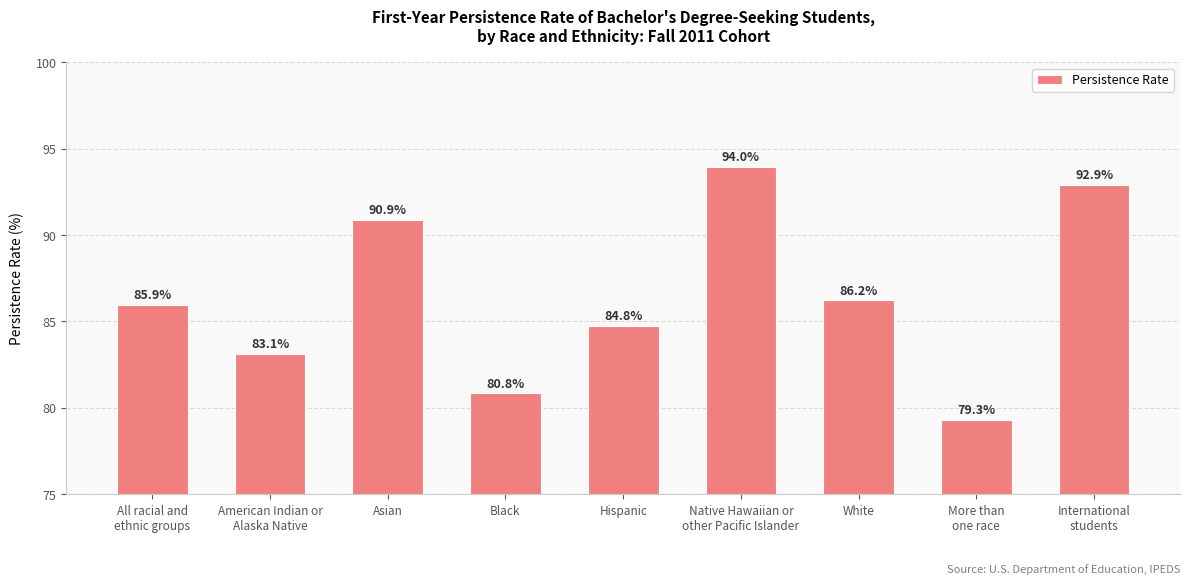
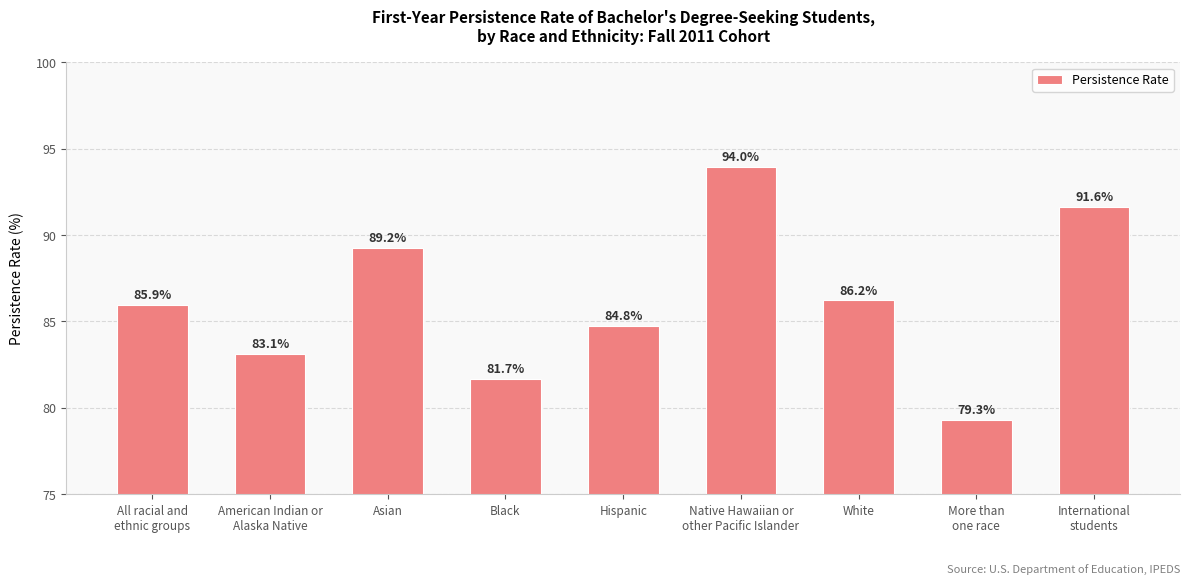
  {
    "All racial and ethnic groups": "85.9%",
    "American Indian or Alaska Native": "83.1%",
-   "Asian": "90.9%",
-   "Black": "80.8%",
+   "Asian": "89.2%",
+   "Black": "81.7%",
    "Hispanic": "84.8%",
    "Native Hawaiian or other Pacific Islander": "94.0%",
    "White": "86.2%",
    "More than one race": "79.3%",
-   "International students": "92.9%"
+   "International students": "91.6%"
  }
